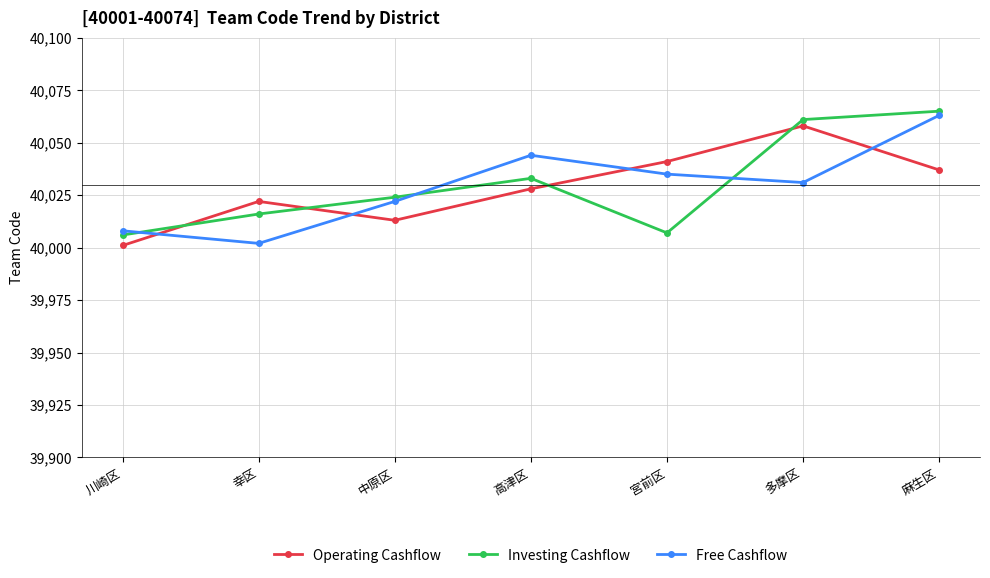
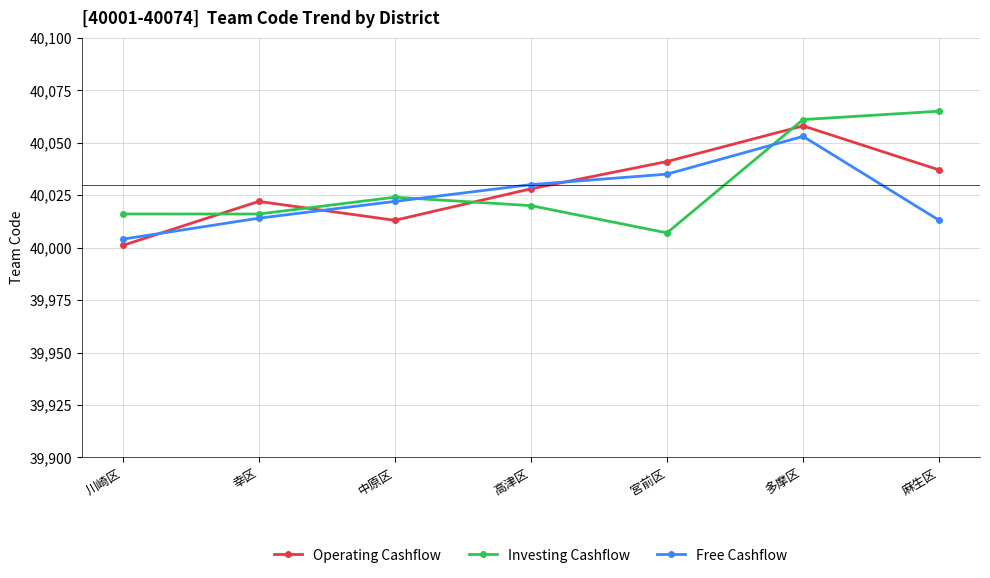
  {
    "Operating Cashflow": {
      "川崎区": "40,001",
      "幸区": "40,022",
      "中原区": "40,013",
      "高津区": "40,028",
      "宮前区": "40,041",
      "多摩区": "40,058",
      "麻生区": "40,037"
    },
    "Investing Cashflow": {
-     "川崎区": "40,006",
+     "川崎区": "40,016",
      "幸区": "40,016",
      "中原区": "40,024",
-     "高津区": "40,033",
+     "高津区": "40,020",
      "宮前区": "40,007",
      "多摩区": "40,061",
      "麻生区": "40,065"
    },
    "Free Cashflow": {
-     "川崎区": "40,008",
-     "幸区": "40,002",
+     "川崎区": "40,004",
+     "幸区": "40,014",
      "中原区": "40,022",
-     "高津区": "40,044",
+     "高津区": "40,030",
      "宮前区": "40,035",
-     "多摩区": "40,031",
-     "麻生区": "40,063"
+     "多摩区": "40,053",
+     "麻生区": "40,013"
    }
  }
